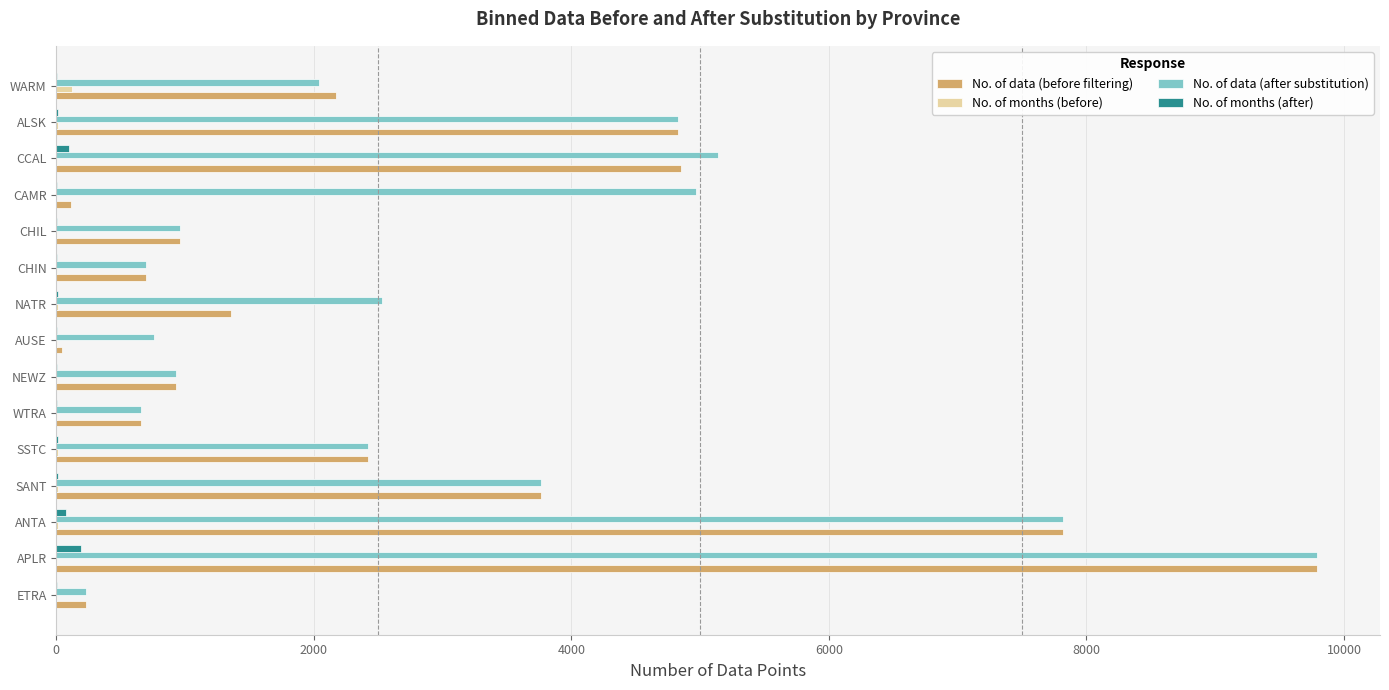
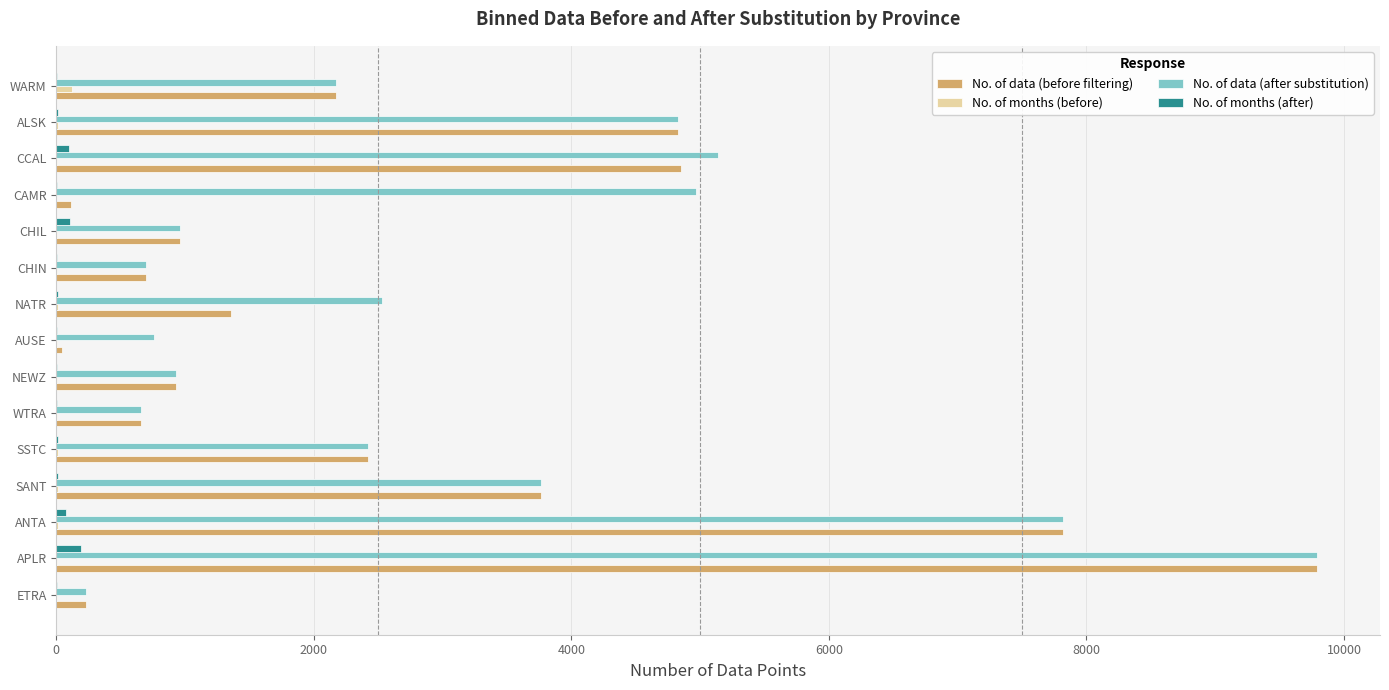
  {
    "No. of data (before filtering)": {
      "WARM": 2170,
      "ALSK": 4820,
      "CCAL": 4850,
      "CAMR": 110,
      "CHIL": 960,
      "CHIN": 700,
      "NATR": 1360,
      "AUSE": 40,
      "NEWZ": 930,
      "WTRA": 650,
      "SSTC": 2420,
      "SANT": 3760,
      "ANTA": 7820,
      "APLR": 9790,
      "ETRA": 230
    },
    "No. of months (before)": {
      "WARM": 120
    },
    "No. of data (after substitution)": {
-     "WARM": 2040,
+     "WARM": 2170,
      "ALSK": 4820,
      "CCAL": 5140,
      "CAMR": 4970,
      "CHIL": 960,
      "CHIN": 700,
      "NATR": 2530,
      "AUSE": 760,
      "NEWZ": 930,
      "WTRA": 650,
      "SSTC": 2420,
      "SANT": 3760,
      "ANTA": 7820,
      "APLR": 9790,
      "ETRA": 230
    },
    "No. of months (after)": {
      "CCAL": 100,
-     "CHIL": 10,
+     "CHIL": 100,
      "ANTA": 80,
      "APLR": 200
    }
  }
